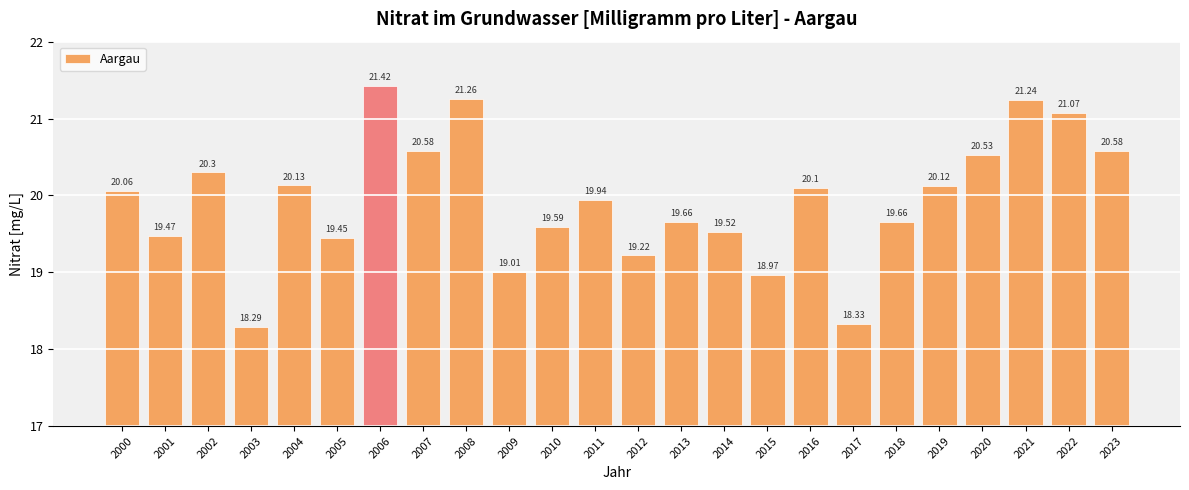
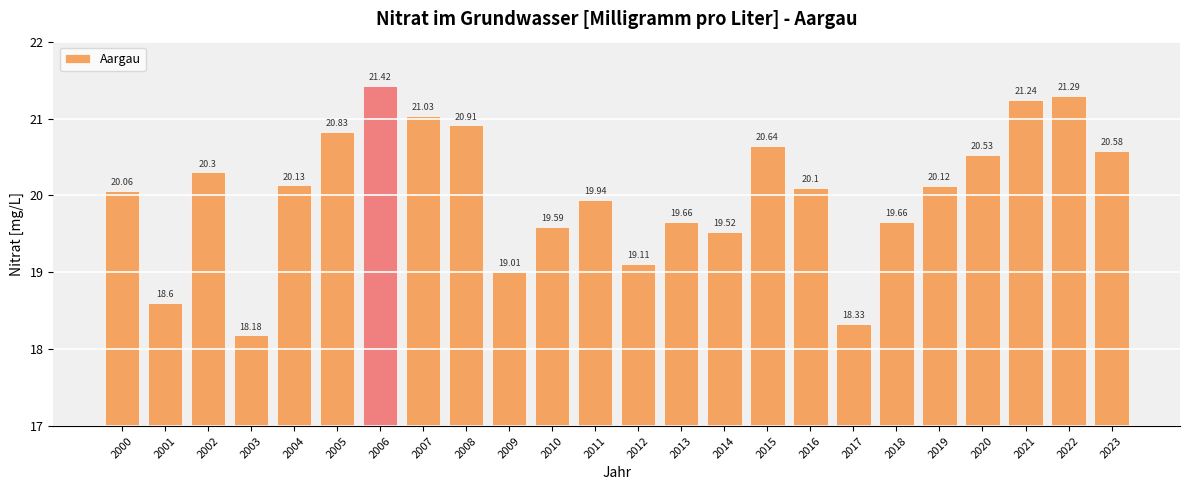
  {
    "2000": 20.06,
-   "2001": 19.47,
+   "2001": 18.6,
    "2002": 20.3,
-   "2003": 18.29,
+   "2003": 18.18,
    "2004": 20.13,
-   "2005": 19.45,
+   "2005": 20.83,
    "2006": 21.42,
-   "2007": 20.58,
-   "2008": 21.26,
+   "2007": 21.03,
+   "2008": 20.91,
    "2009": 19.01,
    "2010": 19.59,
    "2011": 19.94,
-   "2012": 19.22,
+   "2012": 19.11,
    "2013": 19.66,
    "2014": 19.52,
-   "2015": 18.97,
+   "2015": 20.64,
    "2016": 20.1,
    "2017": 18.33,
    "2018": 19.66,
    "2019": 20.12,
    "2020": 20.53,
    "2021": 21.24,
-   "2022": 21.07,
+   "2022": 21.29,
    "2023": 20.58
  }
